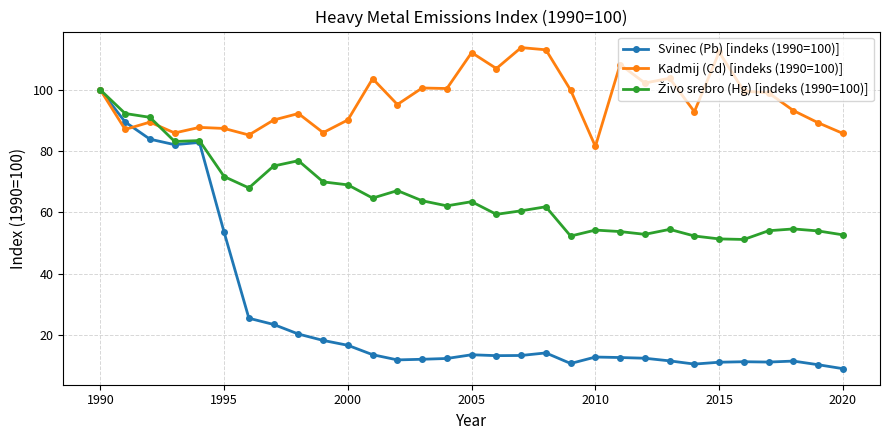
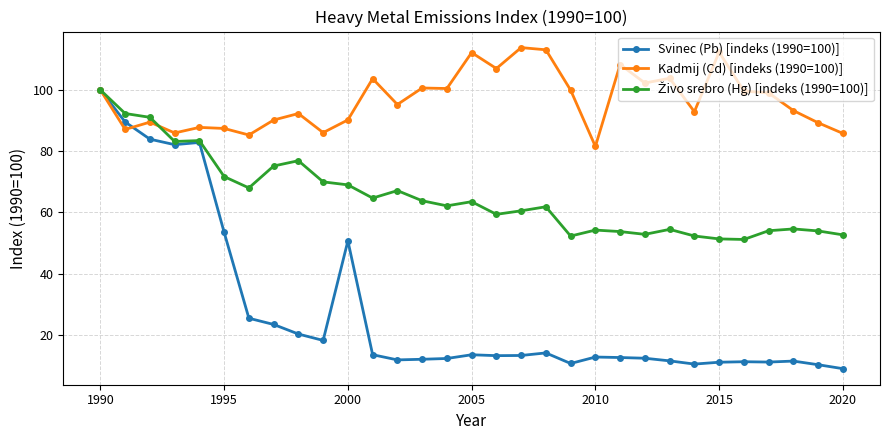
  {
    "Svinec (Pb) [indeks (1990=100)]": {
      "1995": 53,
-     "2000": 17,
+     "2000": 51,
      "2005": 13,
      "2010": 13,
      "2015": 11,
      "2020": 9
    },
    "Kadmij (Cd) [indeks (1990=100)]": {
      "1995": 87,
      "2000": 90,
      "2005": 112,
      "2010": 82,
      "2020": 86
    },
    "Živo srebro (Hg) [indeks (1990=100)]": {
      "1995": 72,
      "2000": 69,
      "2005": 63,
      "2010": 54,
      "2015": 51,
      "2020": 53
    }
  }
